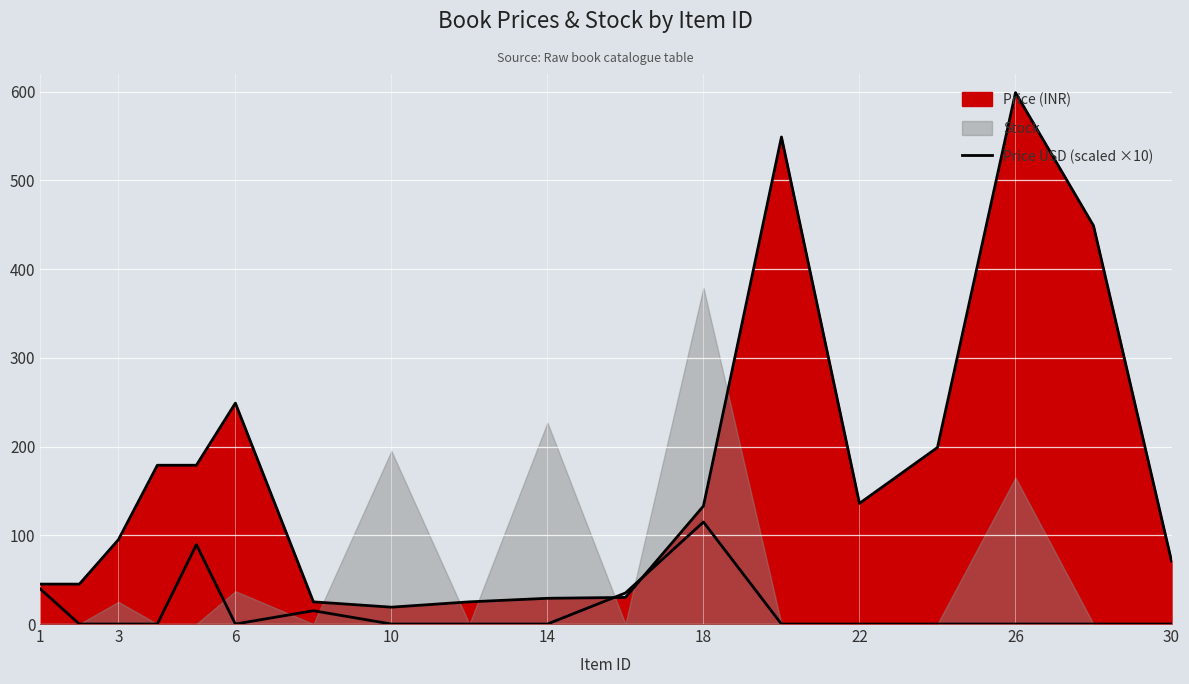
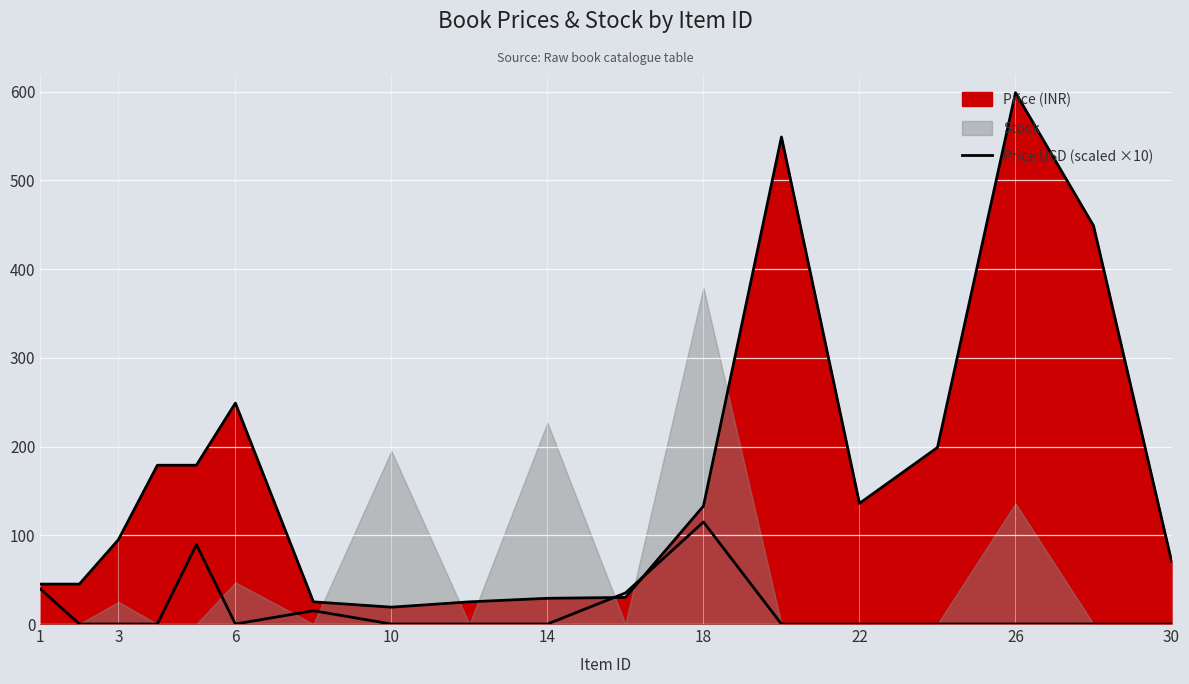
  {
    "Price (INR)": {
      "1": 50,
      "3": 100,
      "6": 250,
      "10": 20,
      "14": 30,
      "18": 130,
      "22": 140,
      "26": 600,
      "30": 70
    },
    "Stock": {
      "1": 0,
      "3": 30,
-     "6": 40,
+     "6": 50,
      "10": 200,
      "14": 230,
      "18": 380,
-     "26": 170
+     "26": 140
    }
  }
